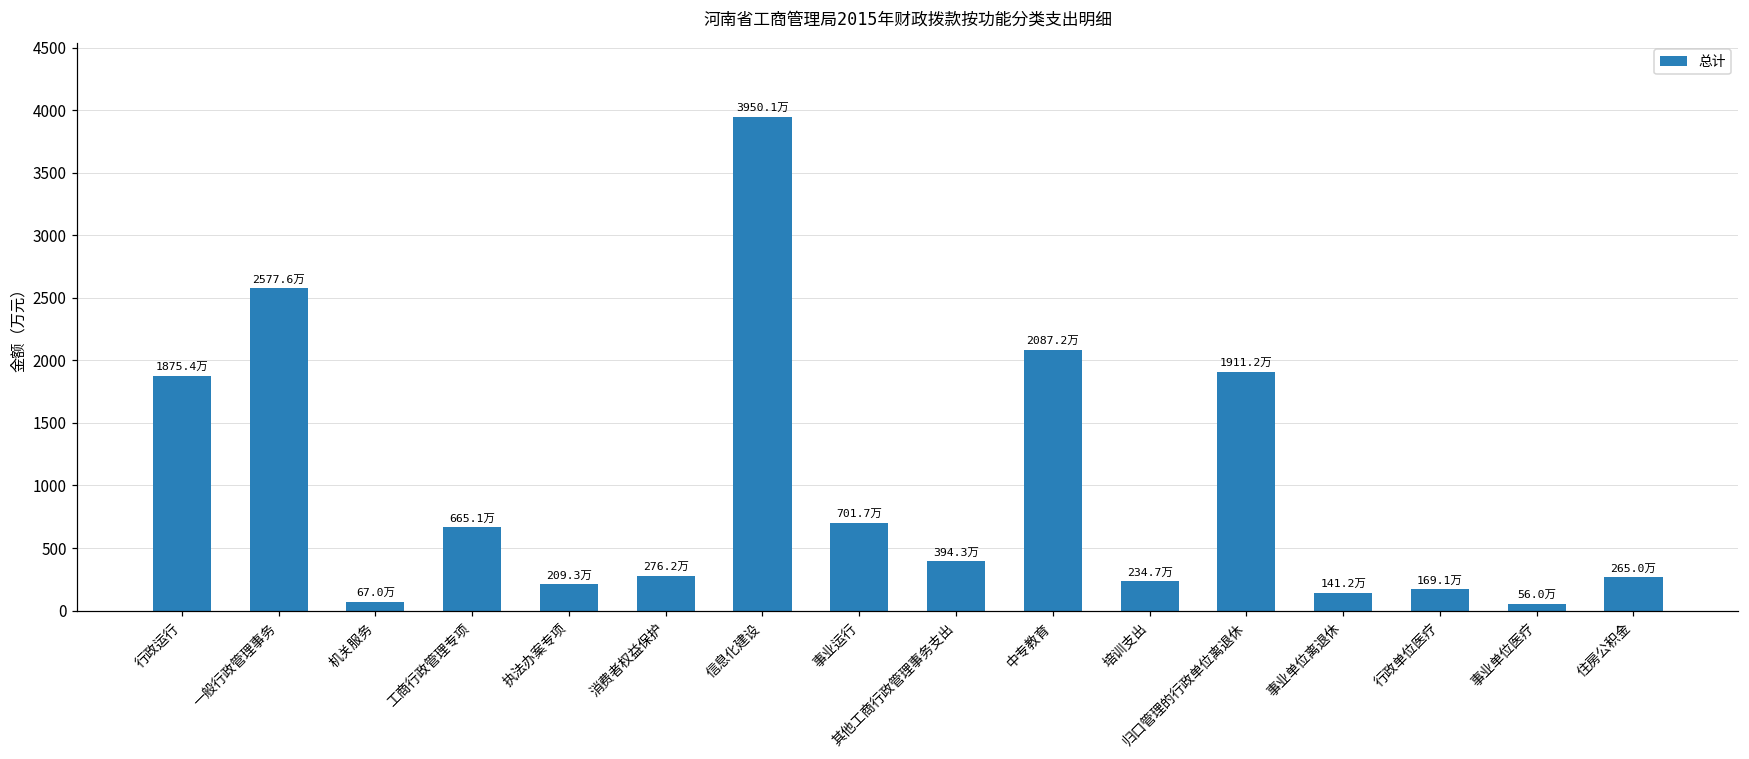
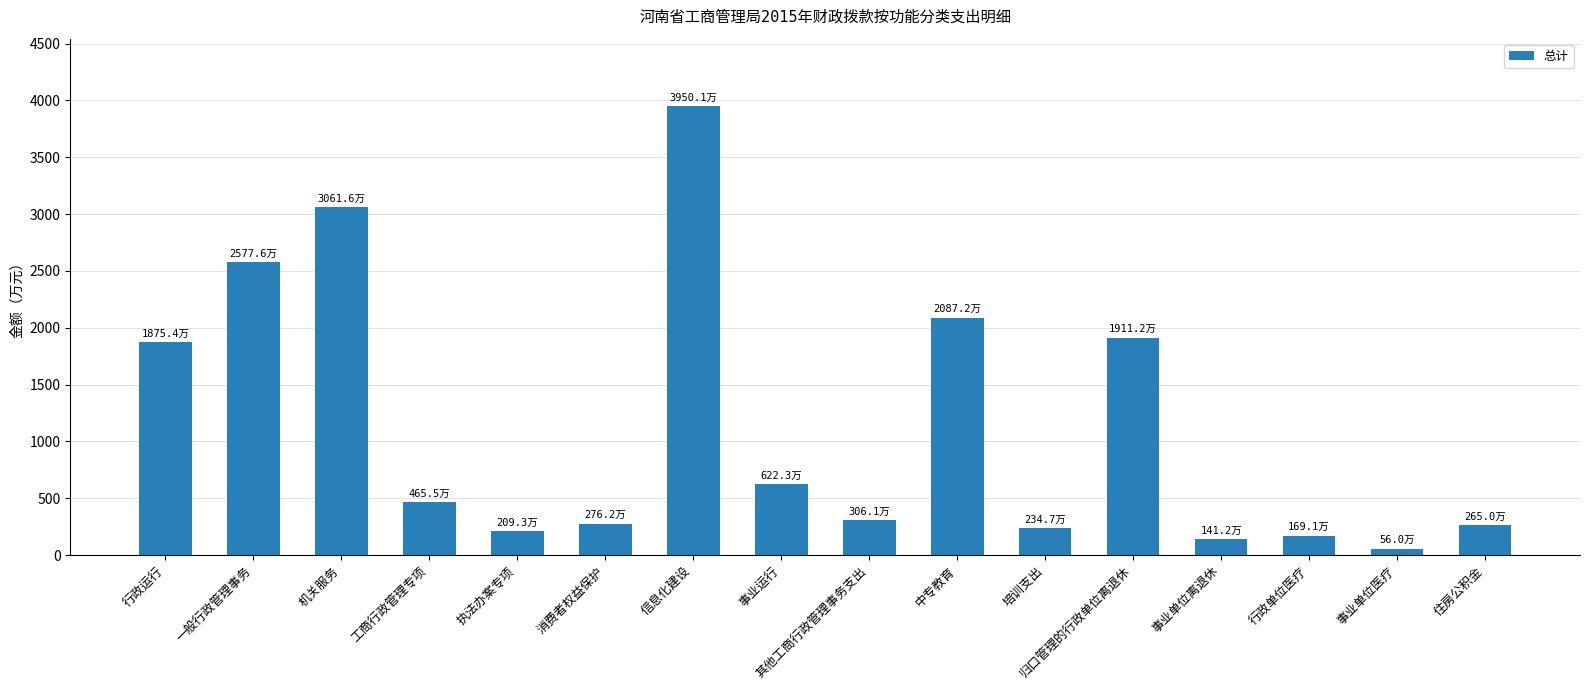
  {
    "行政运行": "1875.4万",
    "一般行政管理事务": "2577.6万",
-   "机关服务": "67.0万",
-   "工商行政管理专项": "665.1万",
+   "机关服务": "3061.6万",
+   "工商行政管理专项": "465.5万",
    "执法办案专项": "209.3万",
    "消费者权益保护": "276.2万",
    "信息化建设": "3950.1万",
-   "事业运行": "701.7万",
-   "其他工商行政管理事务支出": "394.3万",
+   "事业运行": "622.3万",
+   "其他工商行政管理事务支出": "306.1万",
    "中专教育": "2087.2万",
    "培训支出": "234.7万",
    "归口管理的行政单位离退休": "1911.2万",
    "事业单位离退休": "141.2万",
    "行政单位医疗": "169.1万",
    "事业单位医疗": "56.0万",
    "住房公积金": "265.0万"
  }
